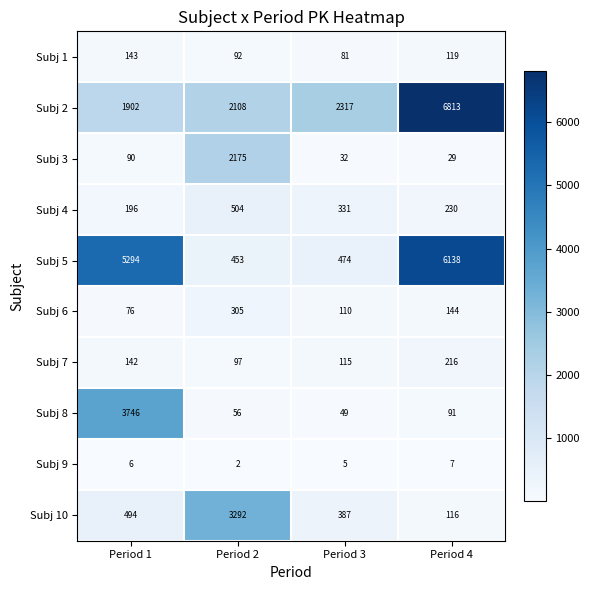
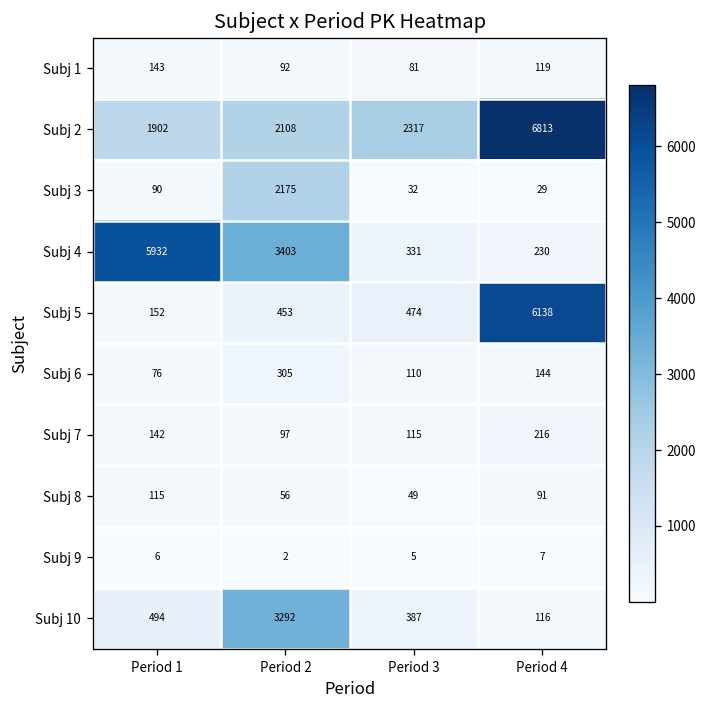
  {
    "Subj 1": {
      "Period 1": 143,
      "Period 2": 92,
      "Period 3": 81,
      "Period 4": 119
    },
    "Subj 2": {
      "Period 1": 1902,
      "Period 2": 2108,
      "Period 3": 2317,
      "Period 4": 6813
    },
    "Subj 3": {
      "Period 1": 90,
      "Period 2": 2175,
      "Period 3": 32,
      "Period 4": 29
    },
    "Subj 4": {
-     "Period 1": 196,
-     "Period 2": 504,
+     "Period 1": 5932,
+     "Period 2": 3403,
      "Period 3": 331,
      "Period 4": 230
    },
    "Subj 5": {
-     "Period 1": 5294,
+     "Period 1": 152,
      "Period 2": 453,
      "Period 3": 474,
      "Period 4": 6138
    },
    "Subj 6": {
      "Period 1": 76,
      "Period 2": 305,
      "Period 3": 110,
      "Period 4": 144
    },
    "Subj 7": {
      "Period 1": 142,
      "Period 2": 97,
      "Period 3": 115,
      "Period 4": 216
    },
    "Subj 8": {
-     "Period 1": 3746,
+     "Period 1": 115,
      "Period 2": 56,
      "Period 3": 49,
      "Period 4": 91
    },
    "Subj 9": {
      "Period 1": 6,
      "Period 2": 2,
      "Period 3": 5,
      "Period 4": 7
    },
    "Subj 10": {
      "Period 1": 494,
      "Period 2": 3292,
      "Period 3": 387,
      "Period 4": 116
    }
  }
